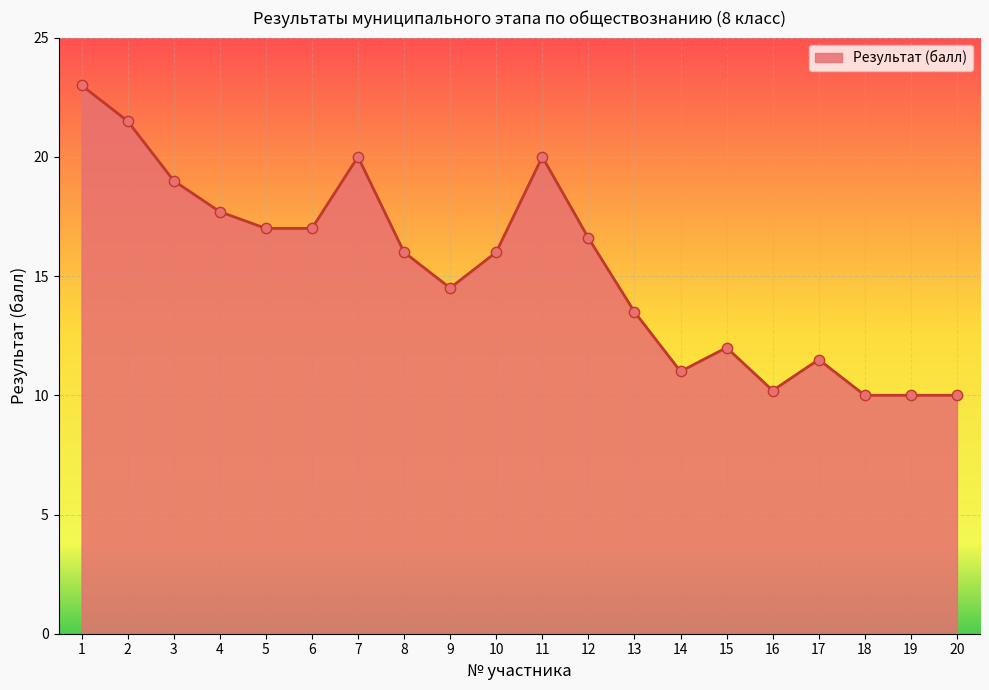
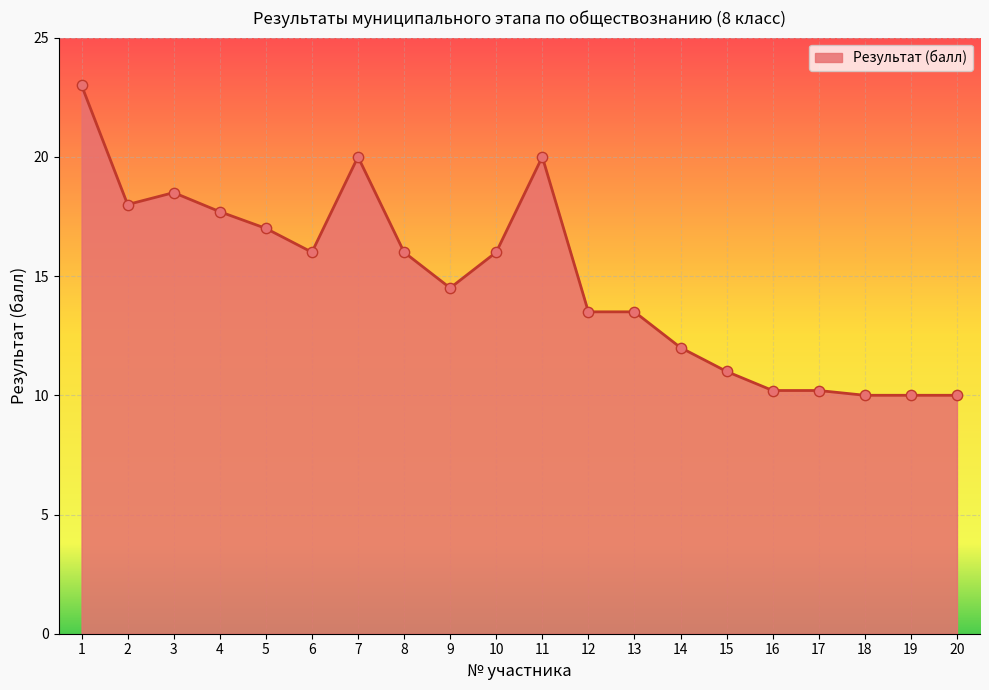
  {
    "1": 23.0,
-   "2": 21.5,
-   "3": 19.0,
+   "2": 18.0,
+   "3": 18.5,
    "4": 17.7,
    "5": 17.0,
-   "6": 17,
+   "6": 16,
    "7": 20.0,
    "8": 16.0,
    "9": 14.5,
    "10": 16.0,
    "11": 20.0,
-   "12": 16.6,
+   "12": 13.5,
    "13": 13.5,
-   "14": 11,
-   "15": 12,
+   "14": 12,
+   "15": 11,
    "16": 10.2,
-   "17": 11.5,
+   "17": 10.2,
    "18": 10.0,
    "19": 10.0,
    "20": 10.0
  }
